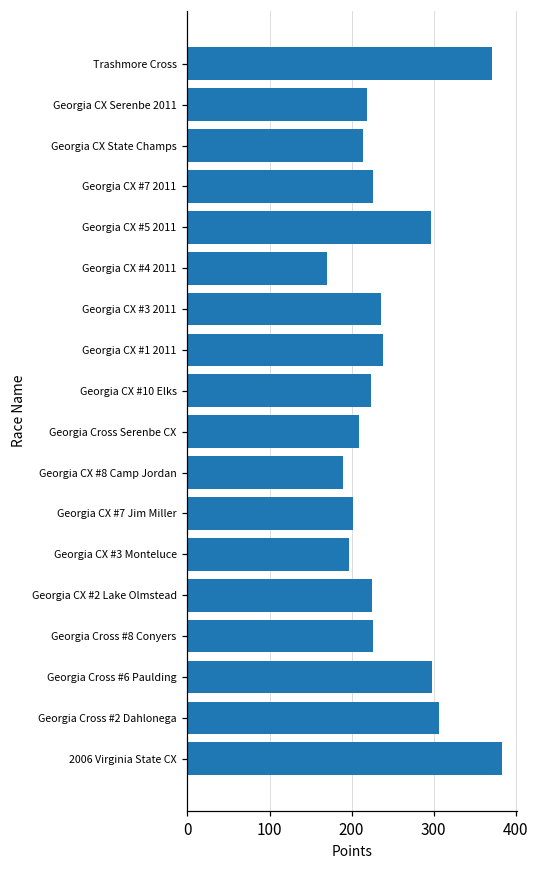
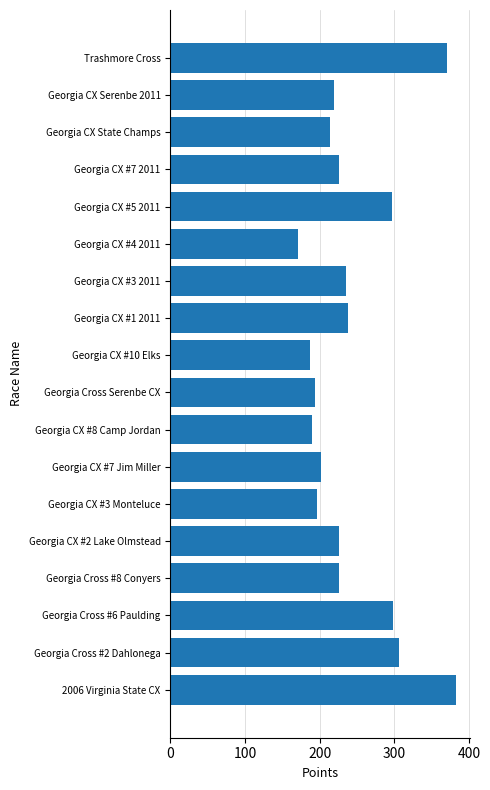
  {
    "Trashmore Cross": 370,
    "Georgia CX Serenbe 2011": 220,
    "Georgia CX State Champs": 210,
    "Georgia CX #7 2011": 230,
    "Georgia CX #5 2011": 300,
    "Georgia CX #4 2011": 170,
    "Georgia CX #3 2011": 240,
    "Georgia CX #1 2011": 240,
-   "Georgia CX #10 Elks": 220,
-   "Georgia Cross Serenbe CX": 210,
+   "Georgia CX #10 Elks": 190,
+   "Georgia Cross Serenbe CX": 190,
    "Georgia CX #8 Camp Jordan": 190,
    "Georgia CX #7 Jim Miller": 200,
    "Georgia CX #3 Monteluce": 200,
    "Georgia CX #2 Lake Olmstead": 230,
    "Georgia Cross #8 Conyers": 230,
    "Georgia Cross #6 Paulding": 300,
    "Georgia Cross #2 Dahlonega": 310,
    "2006 Virginia State CX": 380
  }
